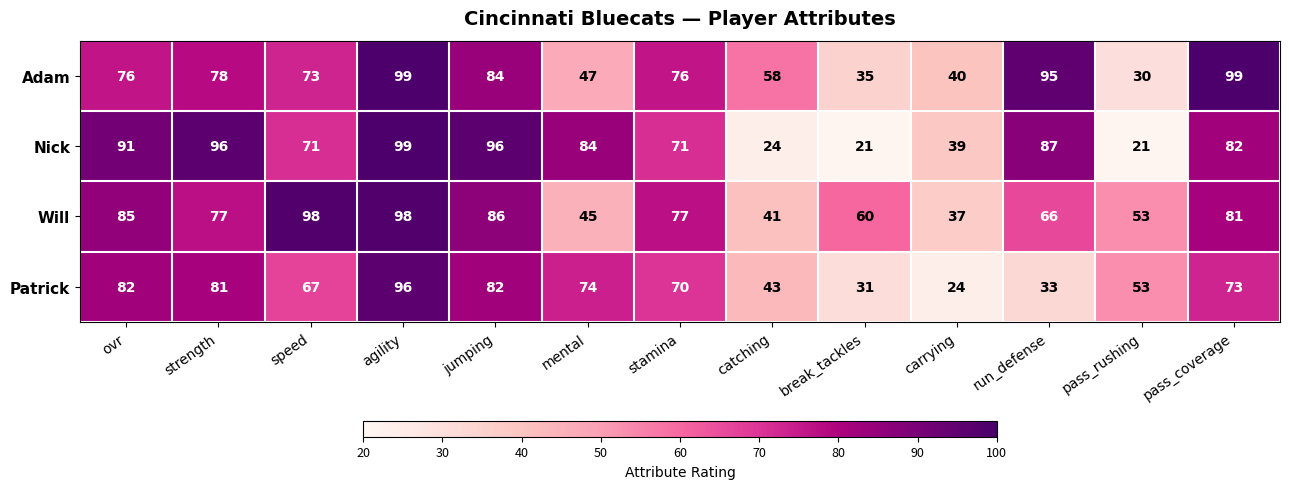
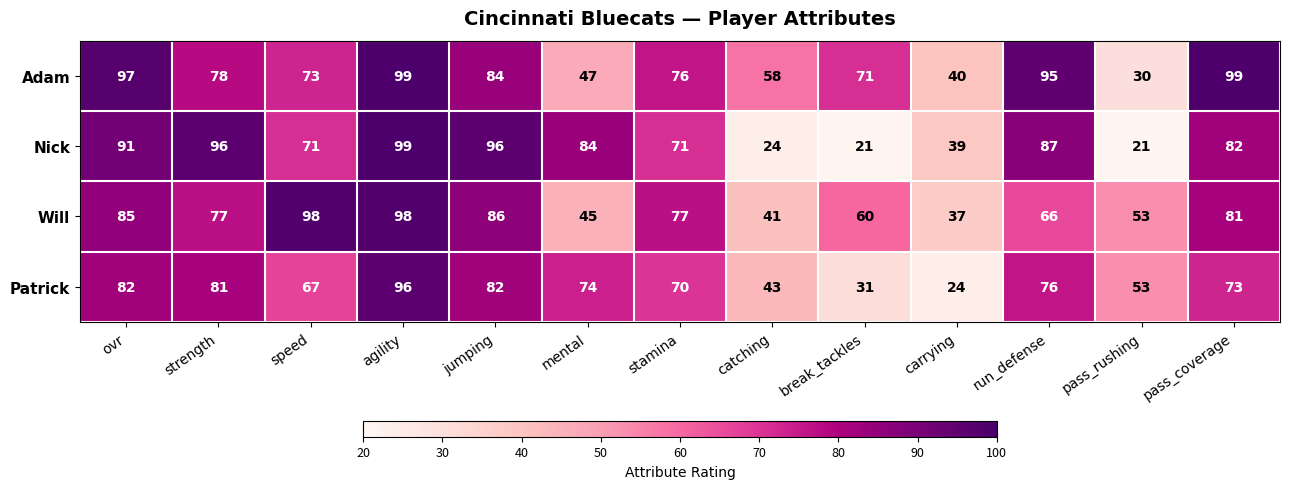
  {
    "Adam": {
-     "ovr": 76,
+     "ovr": 97,
      "strength": 78,
      "speed": 73,
      "agility": 99,
      "jumping": 84,
      "mental": 47,
      "stamina": 76,
      "catching": 58,
-     "break_tackles": 35,
+     "break_tackles": 71,
      "carrying": 40,
      "run_defense": 95,
      "pass_rushing": 30,
      "pass_coverage": 99
    },
    "Nick": {
      "ovr": 91,
      "strength": 96,
      "speed": 71,
      "agility": 99,
      "jumping": 96,
      "mental": 84,
      "stamina": 71,
      "catching": 24,
      "break_tackles": 21,
      "carrying": 39,
      "run_defense": 87,
      "pass_rushing": 21,
      "pass_coverage": 82
    },
    "Will": {
      "ovr": 85,
      "strength": 77,
      "speed": 98,
      "agility": 98,
      "jumping": 86,
      "mental": 45,
      "stamina": 77,
      "catching": 41,
      "break_tackles": 60,
      "carrying": 37,
      "run_defense": 66,
      "pass_rushing": 53,
      "pass_coverage": 81
    },
    "Patrick": {
      "ovr": 82,
      "strength": 81,
      "speed": 67,
      "agility": 96,
      "jumping": 82,
      "mental": 74,
      "stamina": 70,
      "catching": 43,
      "break_tackles": 31,
      "carrying": 24,
-     "run_defense": 33,
+     "run_defense": 76,
      "pass_rushing": 53,
      "pass_coverage": 73
    }
  }
